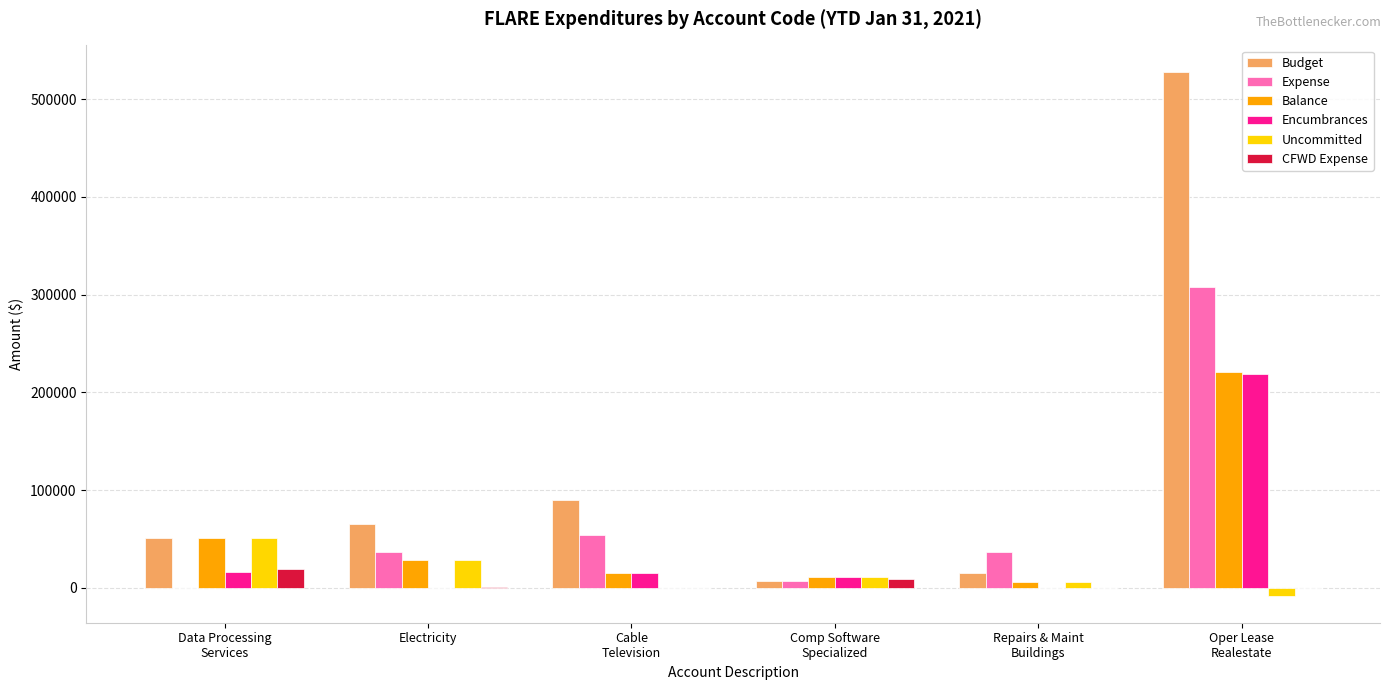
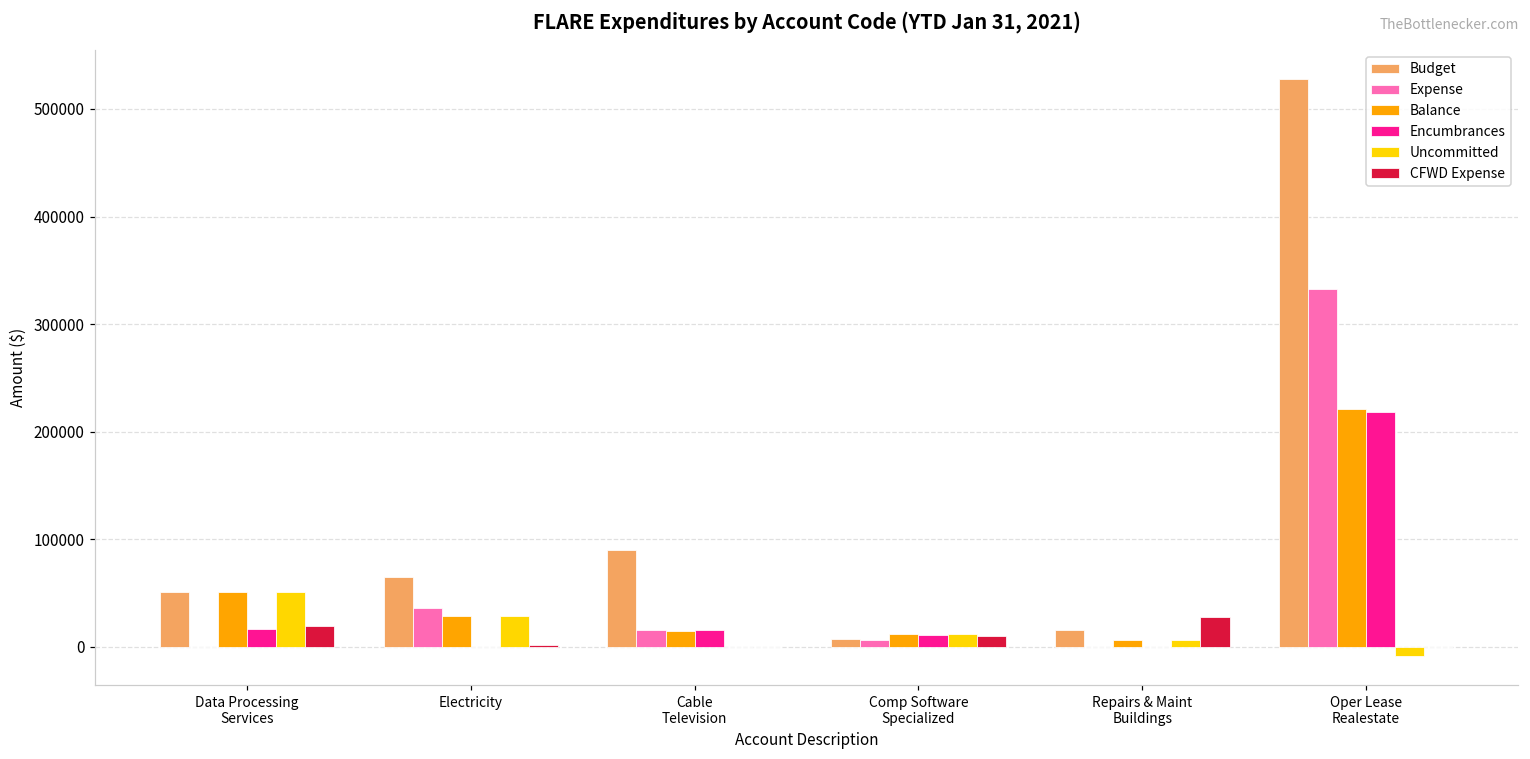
  {
    "Budget": {
      "Data Processing Services": 50000,
      "Electricity": 60000,
      "Cable Television": 90000,
      "Comp Software Specialized": 10000,
      "Repairs & Maint Buildings": 20000,
      "Oper Lease Realestate": 530000
    },
    "Expense": {
      "Data Processing Services": 0,
      "Electricity": 40000,
-     "Cable Television": 50000,
+     "Cable Television": 20000,
      "Comp Software Specialized": 10000,
-     "Repairs & Maint Buildings": 40000,
-     "Oper Lease Realestate": 310000
+     "Repairs & Maint Buildings": 0,
+     "Oper Lease Realestate": 330000
    },
    "Encumbrances": {
      "Data Processing Services": 20000,
      "Electricity": 0,
      "Cable Television": 20000,
      "Comp Software Specialized": 10000,
      "Repairs & Maint Buildings": 0,
      "Oper Lease Realestate": 220000
    },
    "CFWD Expense": {
      "Data Processing Services": 20000,
      "Cable Television": 0,
      "Comp Software Specialized": 10000,
-     "Repairs & Maint Buildings": 0,
+     "Repairs & Maint Buildings": 30000,
      "Oper Lease Realestate": 0
    }
  }
